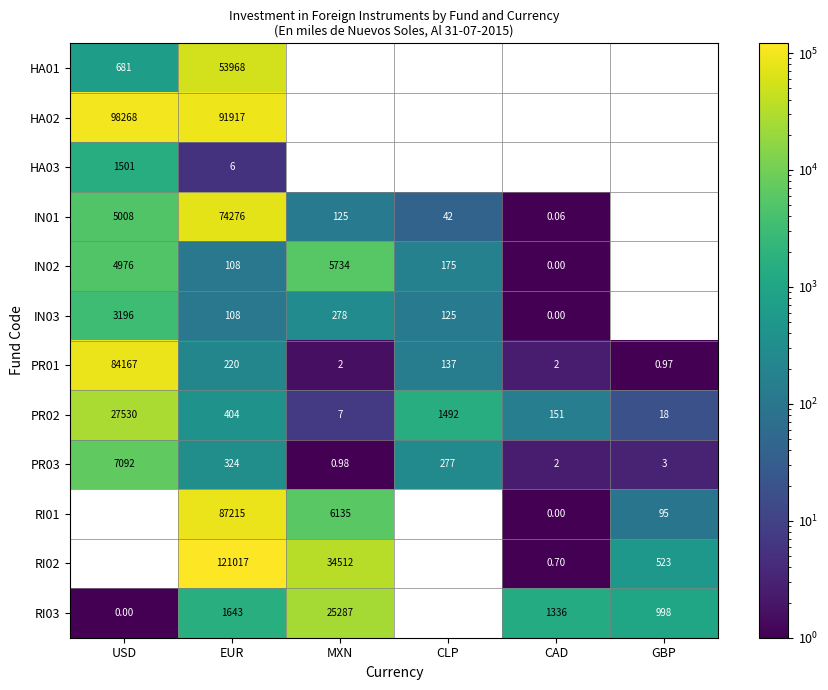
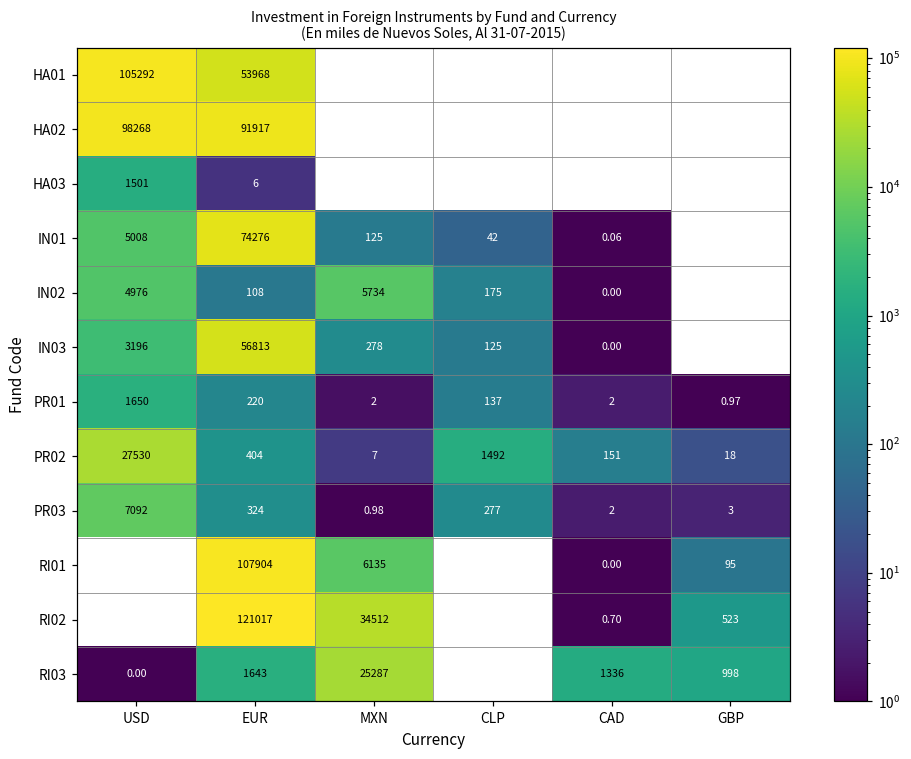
  {
    "HA01": {
-     "USD": 681,
+     "USD": 105292,
      "EUR": 53968
    },
    "HA02": {
      "USD": 98268,
      "EUR": 91917
    },
    "HA03": {
      "USD": 1501,
      "EUR": 6
    },
    "IN01": {
      "USD": 5008,
      "EUR": 74276,
      "MXN": 125,
      "CLP": 42,
      "CAD": 0.06
    },
    "IN02": {
      "USD": 4976,
      "EUR": 108,
      "MXN": 5734,
      "CLP": 175,
      "CAD": 0.00
    },
    "IN03": {
      "USD": 3196,
-     "EUR": 108,
+     "EUR": 56813,
      "MXN": 278,
      "CLP": 125,
      "CAD": 0.00
    },
    "PR01": {
-     "USD": 84167,
+     "USD": 1650,
      "EUR": 220,
      "MXN": 2,
      "CLP": 137,
      "CAD": 2,
      "GBP": 0.97
    },
    "PR02": {
      "USD": 27530,
      "EUR": 404,
      "MXN": 7,
      "CLP": 1492,
      "CAD": 151,
      "GBP": 18
    },
    "PR03": {
      "USD": 7092,
      "EUR": 324,
      "MXN": 0.98,
      "CLP": 277,
      "CAD": 2,
      "GBP": 3
    },
    "RI01": {
-     "EUR": 87215,
+     "EUR": 107904,
      "MXN": 6135,
      "CAD": 0.00,
      "GBP": 95
    },
    "RI02": {
      "EUR": 121017,
      "MXN": 34512,
      "CAD": 0.70,
      "GBP": 523
    },
    "RI03": {
      "USD": 0.00,
      "EUR": 1643,
      "MXN": 25287,
      "CAD": 1336,
      "GBP": 998
    }
  }
